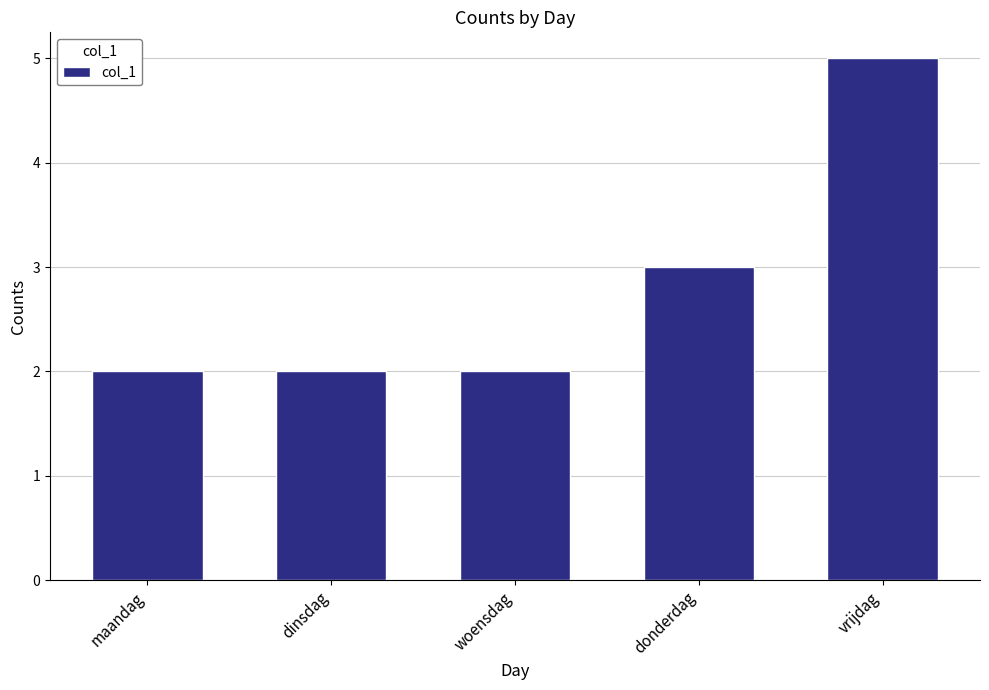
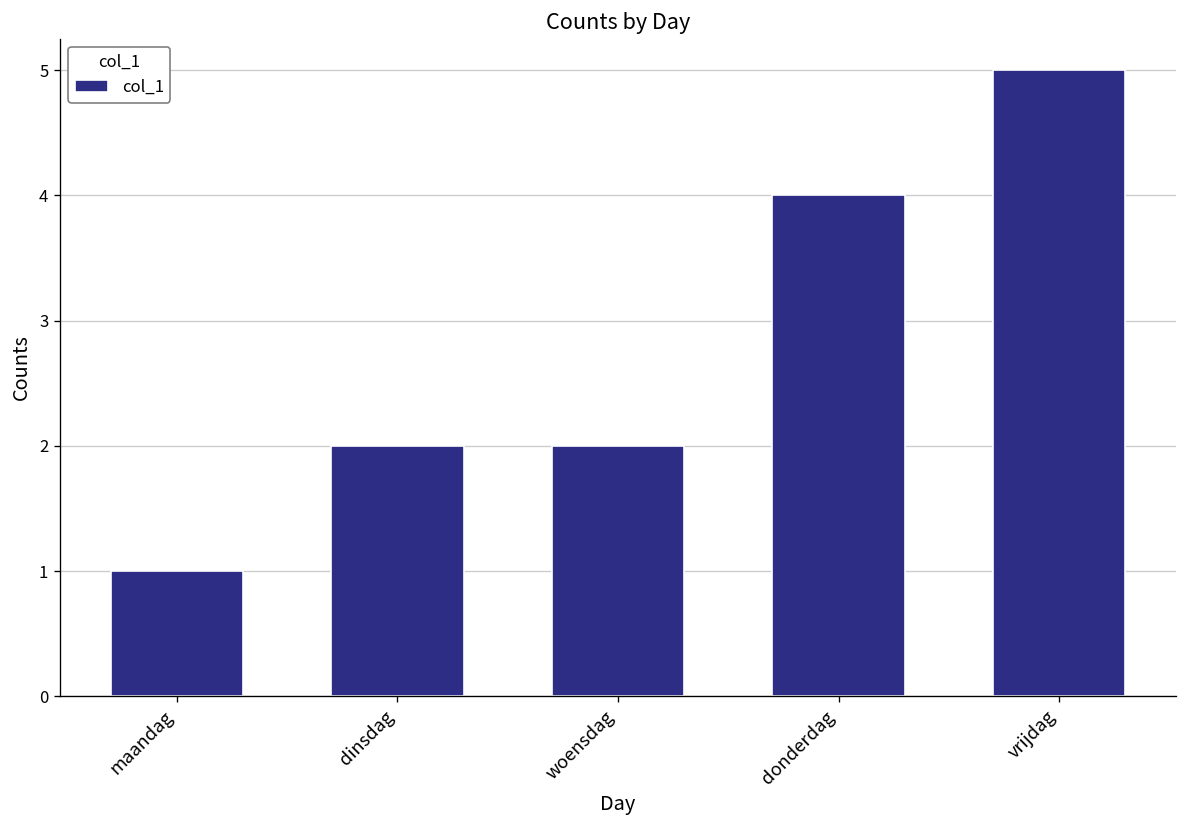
  {
-   "maandag": 2,
+   "maandag": 1,
    "dinsdag": 2,
    "woensdag": 2,
-   "donderdag": 3,
+   "donderdag": 4,
    "vrijdag": 5
  }
